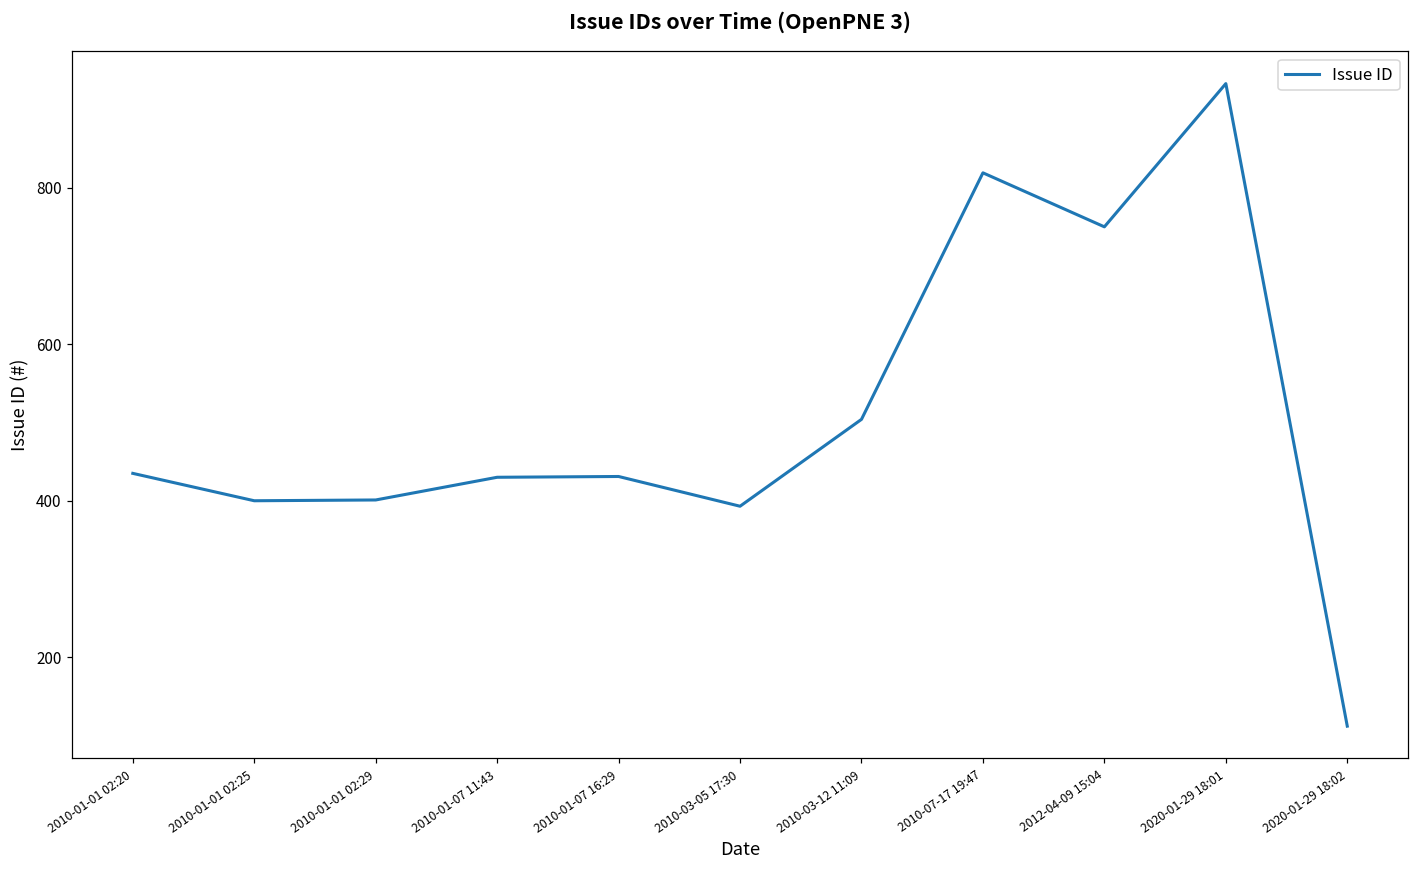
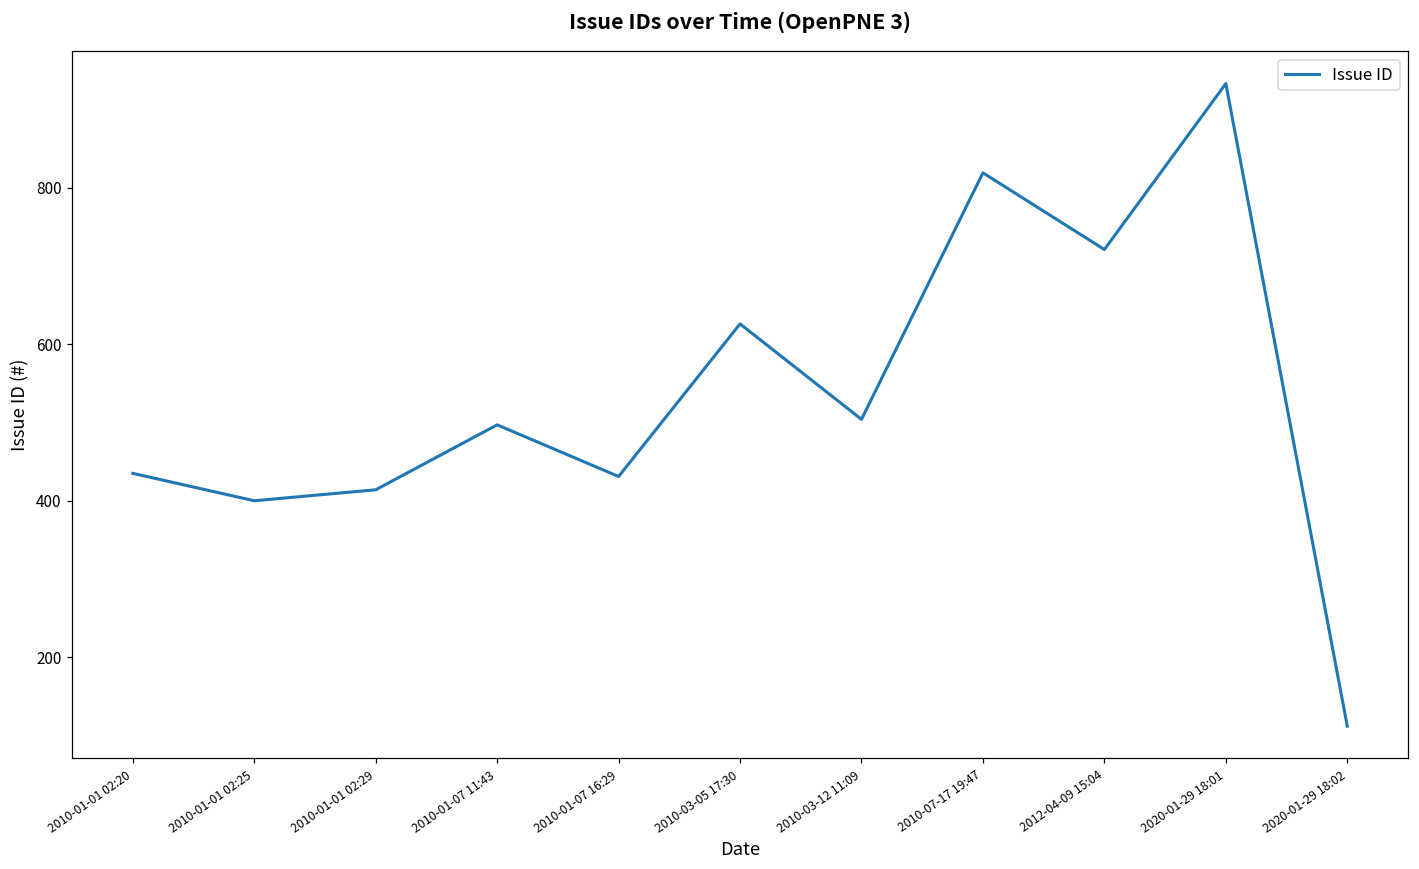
  {
    "2010-01-01 02:20": 440,
    "2010-01-01 02:25": 400,
-   "2010-01-01 02:29": 400,
-   "2010-01-07 11:43": 430,
+   "2010-01-01 02:29": 410,
+   "2010-01-07 11:43": 500,
    "2010-01-07 16:29": 430,
-   "2010-03-05 17:30": 390,
+   "2010-03-05 17:30": 630,
    "2010-03-12 11:09": 500,
    "2010-07-17 19:47": 820,
-   "2012-04-09 15:04": 750,
+   "2012-04-09 15:04": 720,
    "2020-01-29 18:01": 930,
    "2020-01-29 18:02": 110
  }
